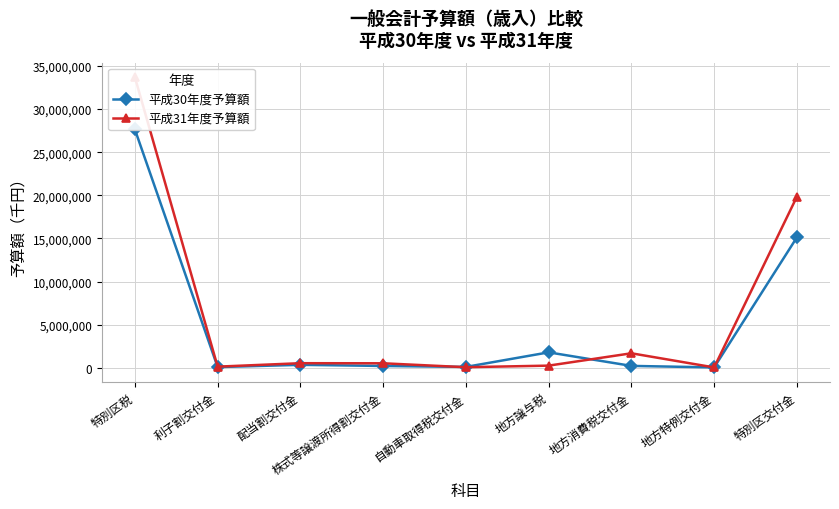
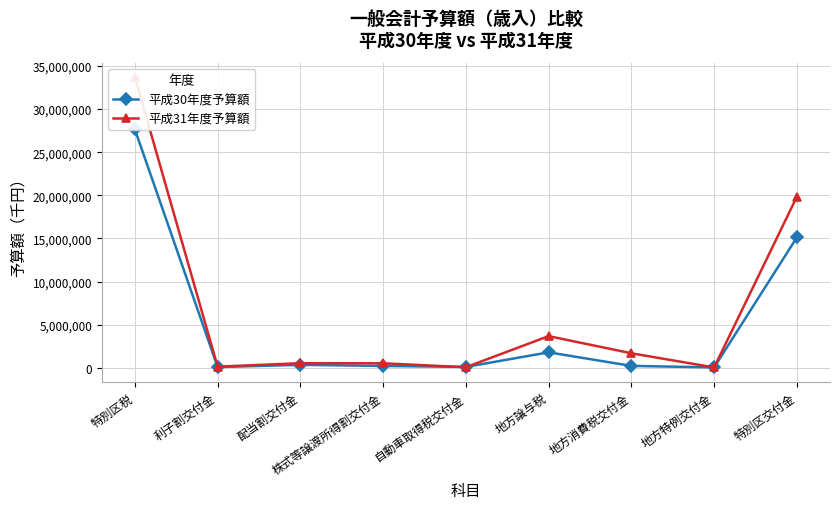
  {
    "平成30年度予算額": {
      "株式等譲渡所得割交付金": "0",
      "地方譲与税": "2,000,000",
      "地方消費税交付金": "0",
      "特別区交付金": "15,000,000"
    },
    "平成31年度予算額": {
      "株式等譲渡所得割交付金": "1,000,000",
-     "地方譲与税": "0",
+     "地方譲与税": "4,000,000",
      "地方消費税交付金": "2,000,000",
      "特別区交付金": "20,000,000"
    }
  }
